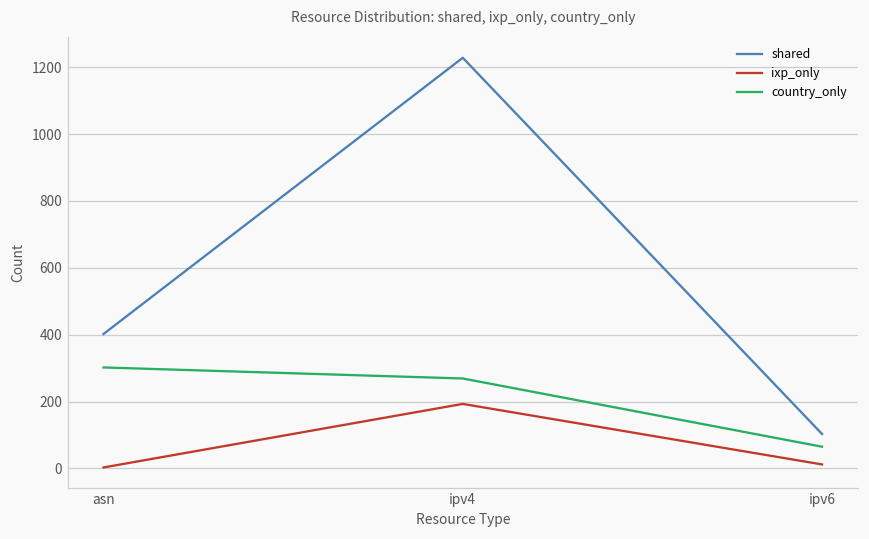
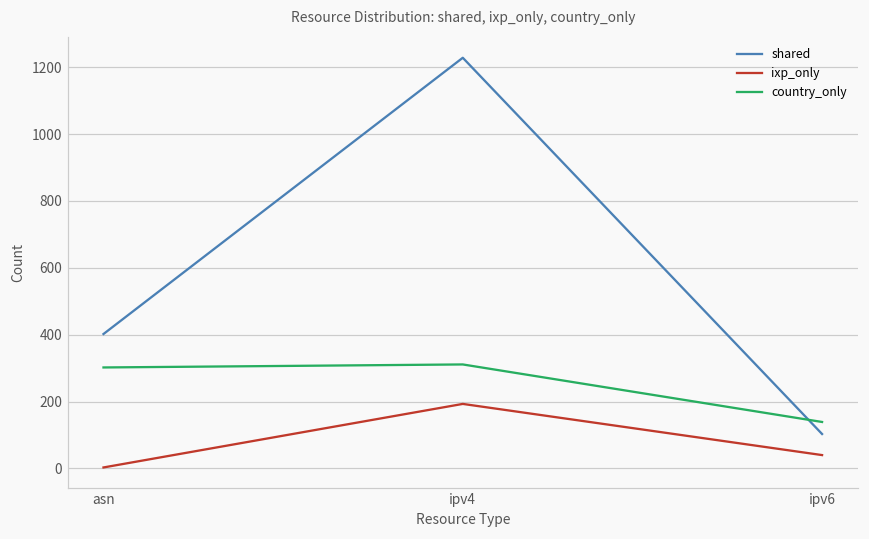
  {
    "shared": {
      "asn": 400,
      "ipv4": 1230,
      "ipv6": 100
    },
    "ixp_only": {
      "asn": 0,
      "ipv4": 190,
-     "ipv6": 10
+     "ipv6": 40
    },
    "country_only": {
      "asn": 300,
-     "ipv4": 270,
-     "ipv6": 70
+     "ipv4": 310,
+     "ipv6": 140
    }
  }
